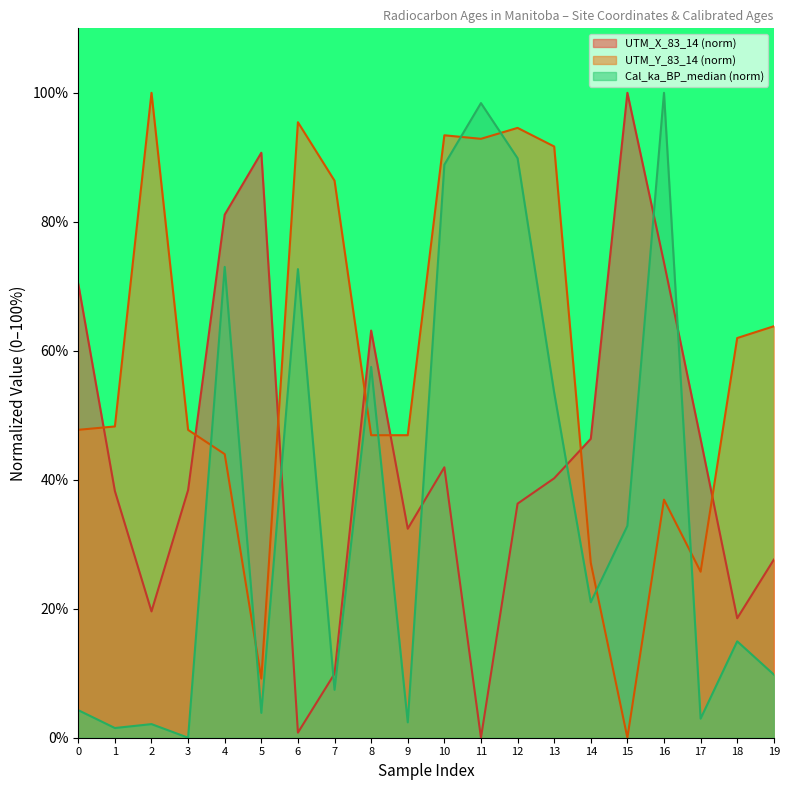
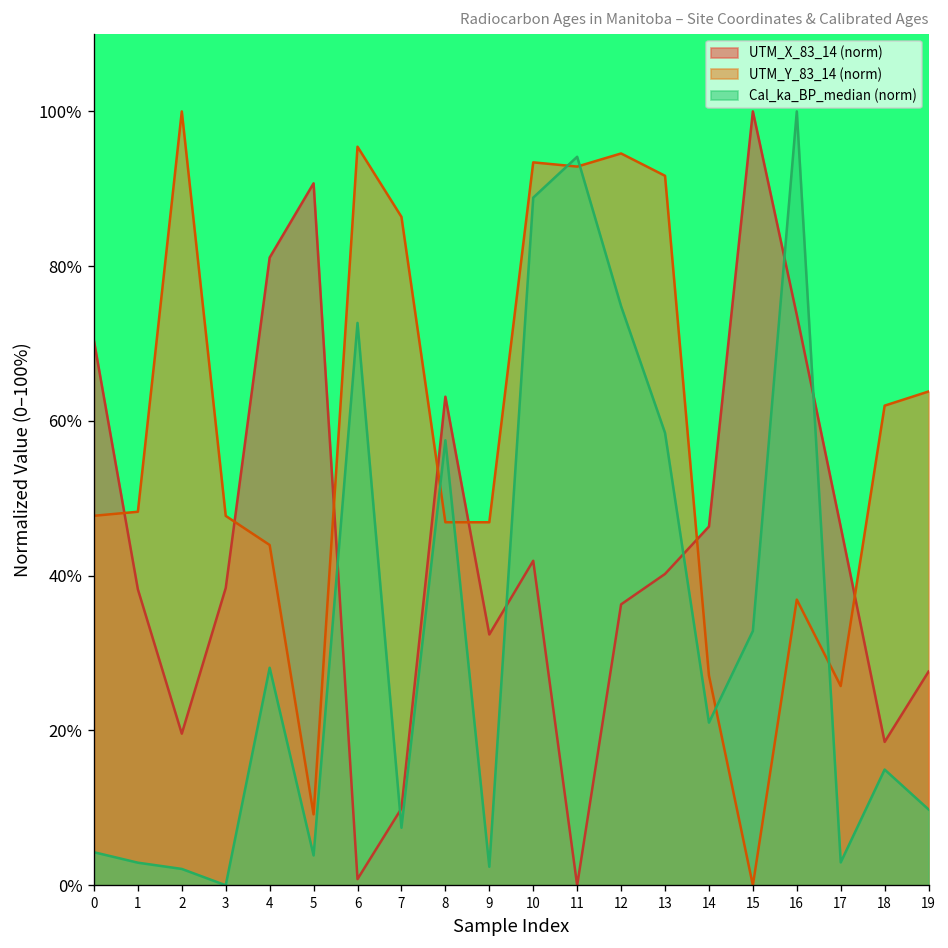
  {
    "Cal_ka_BP_median (norm)": {
      "0": "4%",
-     "1": "2%",
+     "1": "3%",
      "2": "2%",
      "3": "0%",
-     "4": "73%",
+     "4": "28%",
      "5": "4%",
      "6": "73%",
      "7": "7%",
      "8": "58%",
      "9": "2%",
      "10": "89%",
-     "11": "98%",
-     "12": "90%",
-     "13": "54%",
+     "11": "94%",
+     "12": "75%",
+     "13": "58%",
      "14": "21%",
      "15": "33%",
      "16": "100%",
      "17": "3%",
      "18": "15%",
      "19": "10%"
    }
  }
